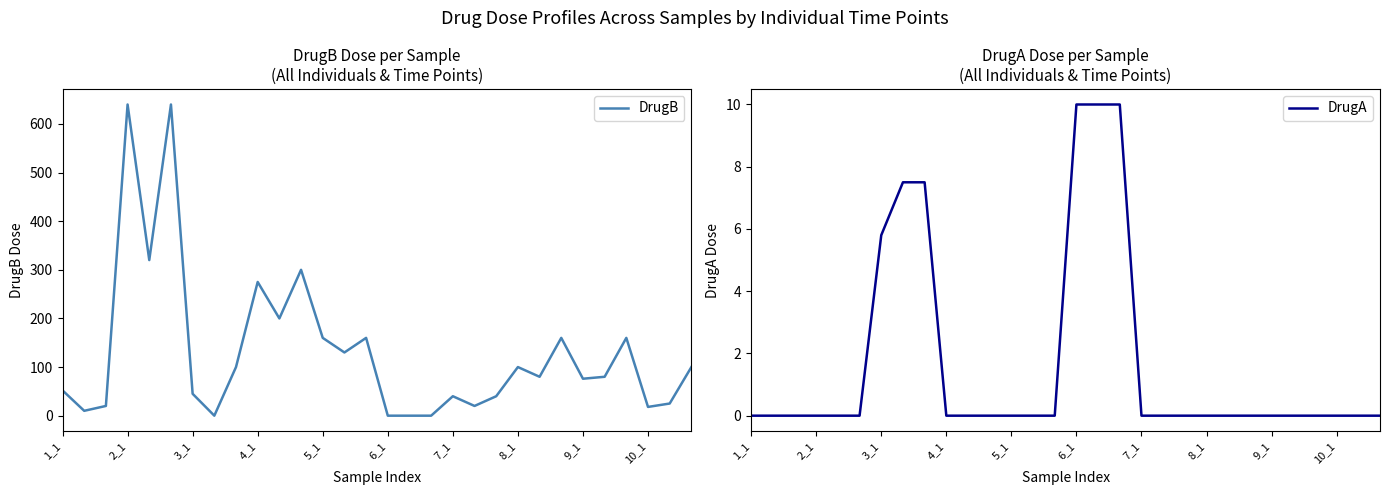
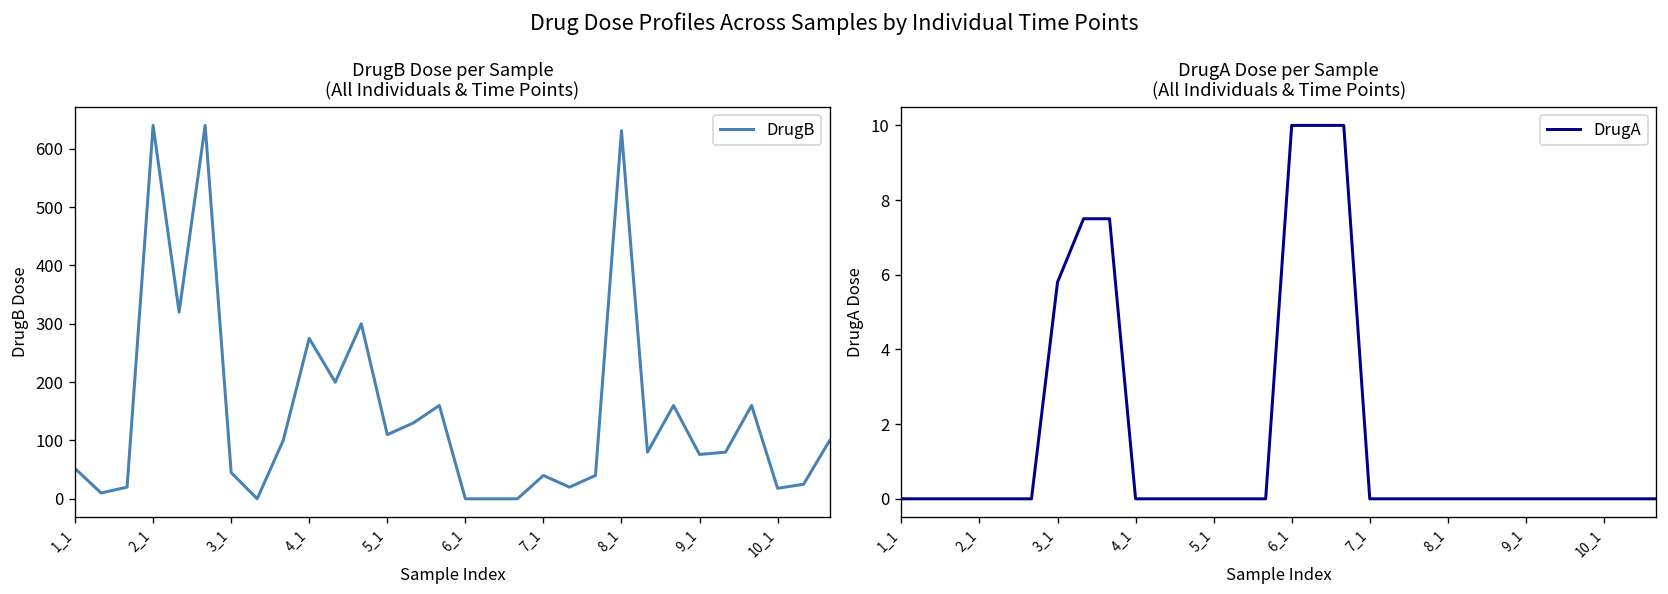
  {
    "DrugB Dose per Sample (All Individuals & Time Points)": {
      "1_1": 50,
      "2_1": 640,
      "3_1": 50,
      "4_1": 280,
-     "5_1": 160,
+     "5_1": 110,
      "6_1": 0,
      "7_1": 40,
-     "8_1": 100,
+     "8_1": 630,
      "9_1": 80,
      "10_1": 20
    },
    "DrugA Dose per Sample (All Individuals & Time Points)": {
      "1_1": 0.0,
      "2_1": 0.0,
      "3_1": 5.8,
      "4_1": 0.0,
      "5_1": 0.0,
      "6_1": 10.0,
      "7_1": 0.0,
      "8_1": 0.0,
      "9_1": 0.0,
      "10_1": 0.0
    }
  }
